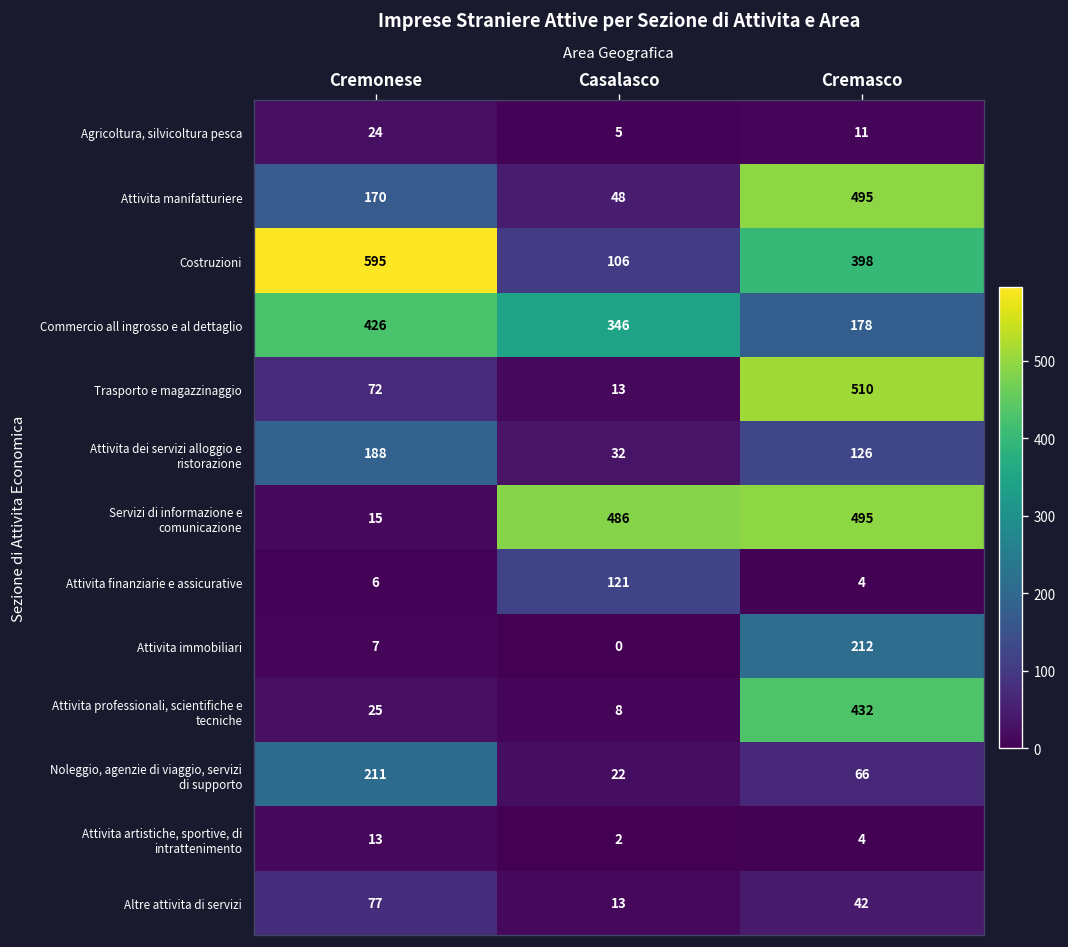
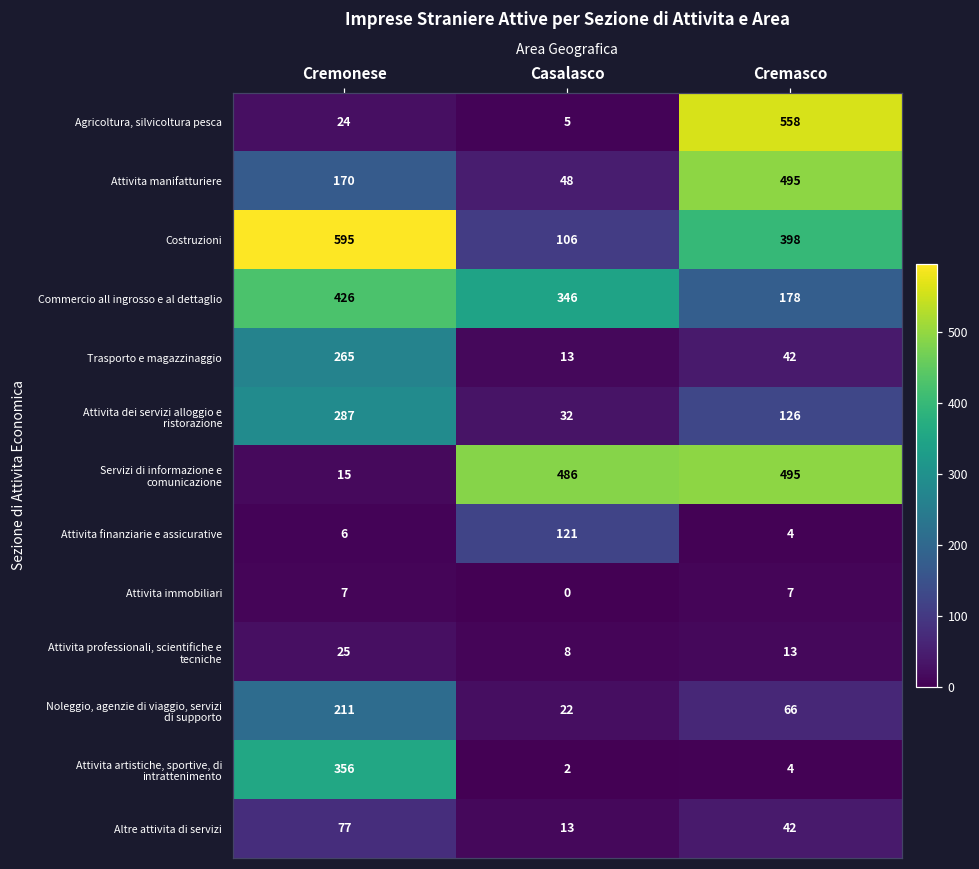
  {
    "Agricoltura, silvicoltura pesca": {
      "Cremonese": 24,
      "Casalasco": 5,
-     "Cremasco": 11
+     "Cremasco": 558
    },
    "Attivita manifatturiere": {
      "Cremonese": 170,
      "Casalasco": 48,
      "Cremasco": 495
    },
    "Costruzioni": {
      "Cremonese": 595,
      "Casalasco": 106,
      "Cremasco": 398
    },
    "Commercio all ingrosso e al dettaglio": {
      "Cremonese": 426,
      "Casalasco": 346,
      "Cremasco": 178
    },
    "Trasporto e magazzinaggio": {
-     "Cremonese": 72,
+     "Cremonese": 265,
      "Casalasco": 13,
-     "Cremasco": 510
+     "Cremasco": 42
    },
    "Attivita dei servizi alloggio e ristorazione": {
-     "Cremonese": 188,
+     "Cremonese": 287,
      "Casalasco": 32,
      "Cremasco": 126
    },
    "Servizi di informazione e comunicazione": {
      "Cremonese": 15,
      "Casalasco": 486,
      "Cremasco": 495
    },
    "Attivita finanziarie e assicurative": {
      "Cremonese": 6,
      "Casalasco": 121,
      "Cremasco": 4
    },
    "Attivita immobiliari": {
      "Cremonese": 7,
      "Casalasco": 0,
-     "Cremasco": 212
+     "Cremasco": 7
    },
    "Attivita professionali, scientifiche e tecniche": {
      "Cremonese": 25,
      "Casalasco": 8,
-     "Cremasco": 432
+     "Cremasco": 13
    },
    "Noleggio, agenzie di viaggio, servizi di supporto": {
      "Cremonese": 211,
      "Casalasco": 22,
      "Cremasco": 66
    },
    "Attivita artistiche, sportive, di intrattenimento": {
-     "Cremonese": 13,
+     "Cremonese": 356,
      "Casalasco": 2,
      "Cremasco": 4
    },
    "Altre attivita di servizi": {
      "Cremonese": 77,
      "Casalasco": 13,
      "Cremasco": 42
    }
  }
